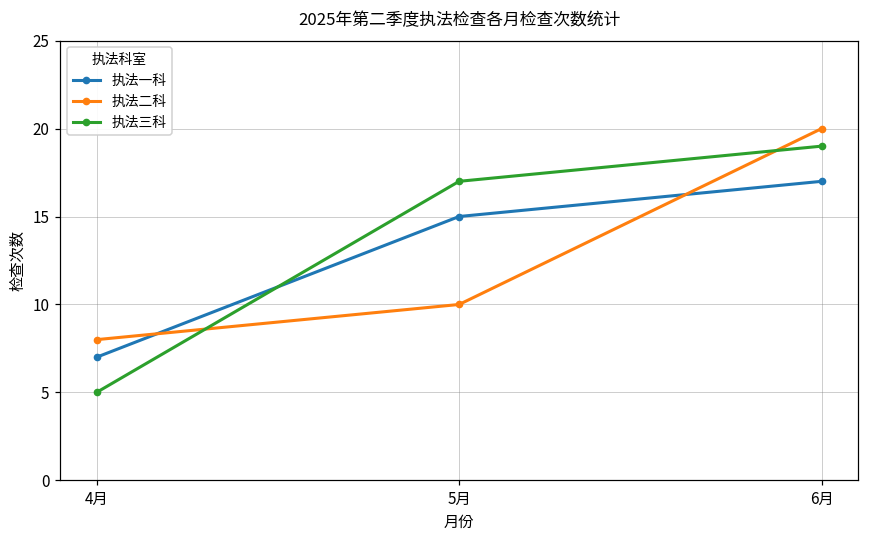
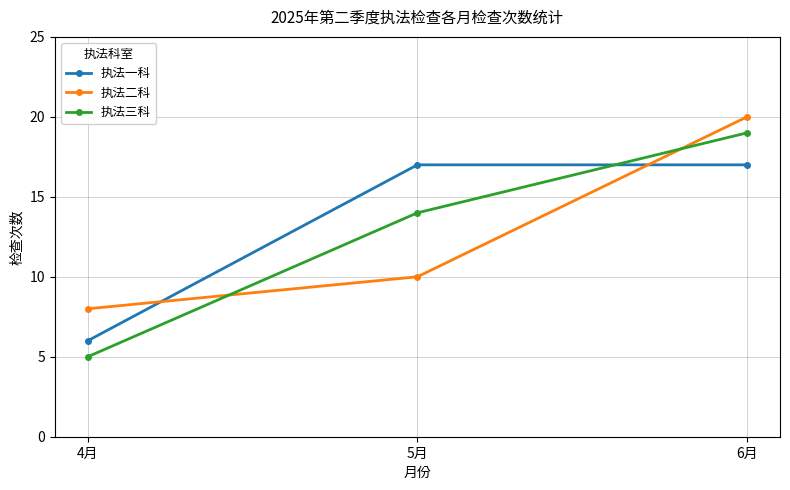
  {
    "执法一科": {
-     "4月": 7,
-     "5月": 15,
+     "4月": 6,
+     "5月": 17,
      "6月": 17
    },
    "执法二科": {
      "4月": 8,
      "5月": 10,
      "6月": 20
    },
    "执法三科": {
      "4月": 5,
-     "5月": 17,
+     "5月": 14,
      "6月": 19
    }
  }
